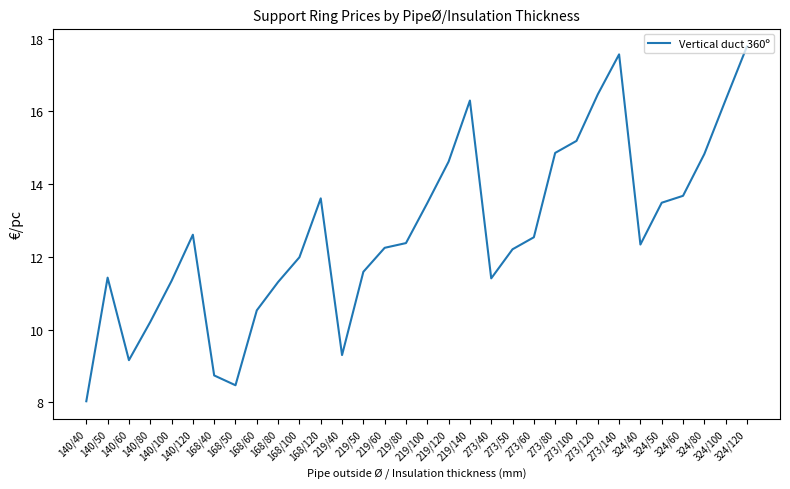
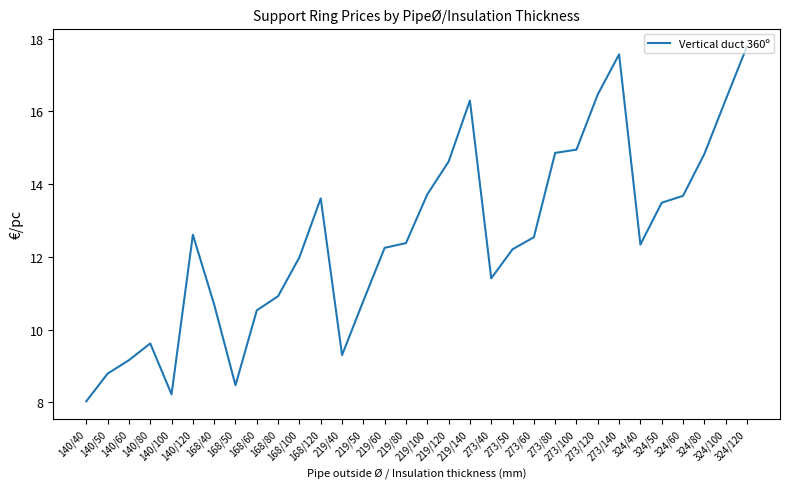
  {
    "140/40": 8.0,
-   "140/50": 11.4,
+   "140/50": 8.8,
    "140/60": 9.2,
-   "140/80": 10.2,
-   "140/100": 11.3,
+   "140/80": 9.6,
+   "140/100": 8.2,
    "140/120": 12.6,
-   "168/40": 8.7,
+   "168/40": 10.7,
    "168/50": 8.5,
    "168/60": 10.5,
-   "168/80": 11.3,
+   "168/80": 10.9,
    "168/100": 12.0,
    "168/120": 13.6,
    "219/40": 9.3,
-   "219/50": 11.6,
+   "219/50": 10.8,
    "219/60": 12.3,
    "219/80": 12.4,
-   "219/100": 13.5,
+   "219/100": 13.7,
    "219/120": 14.6,
    "219/140": 16.3,
    "273/40": 11.4,
    "273/50": 12.2,
    "273/60": 12.5,
    "273/80": 14.9,
-   "273/100": 15.2,
+   "273/100": 15.0,
    "273/120": 16.5,
    "273/140": 17.6,
    "324/40": 12.3,
    "324/50": 13.5,
    "324/60": 13.7,
    "324/80": 14.8,
    "324/100": 16.3
  }
